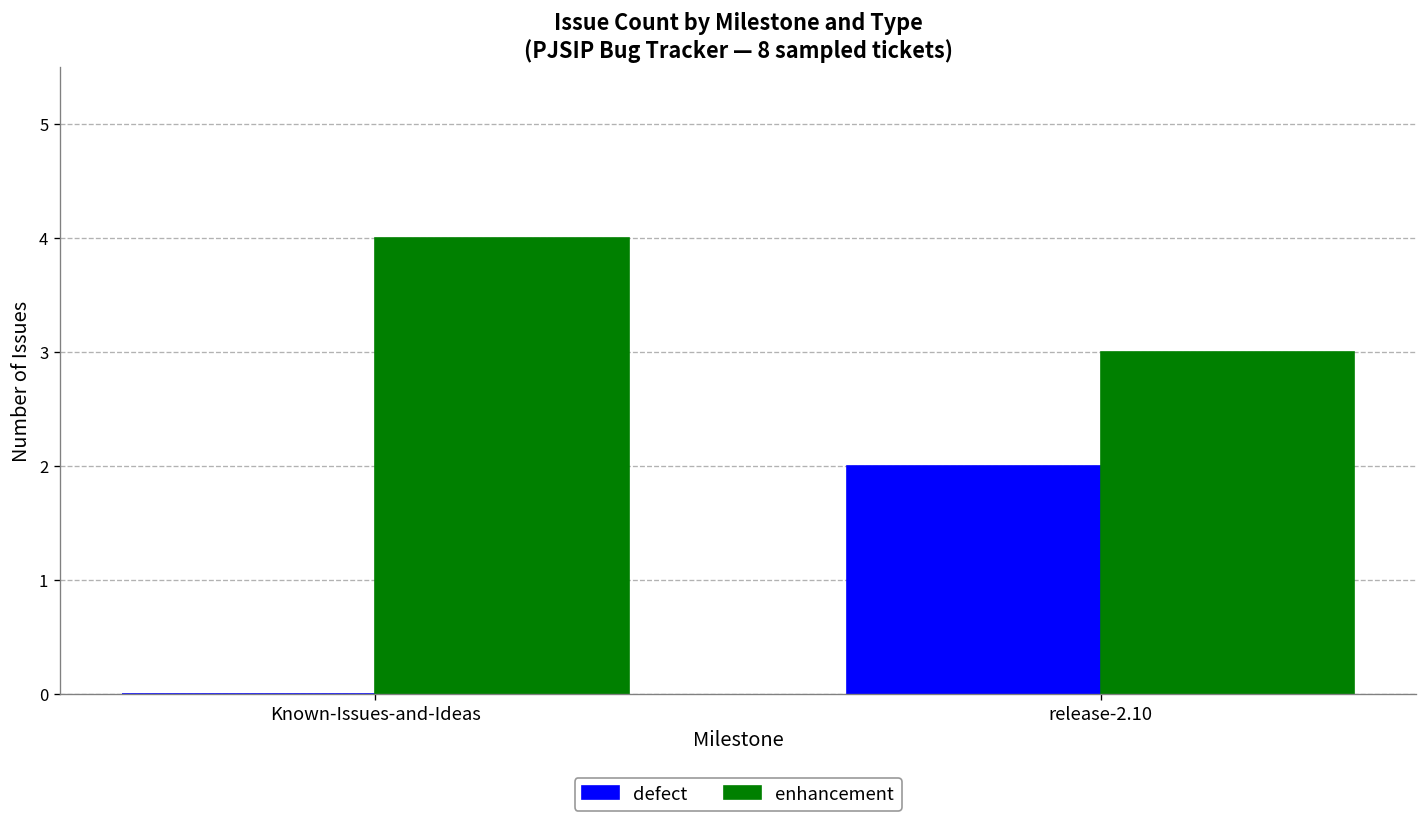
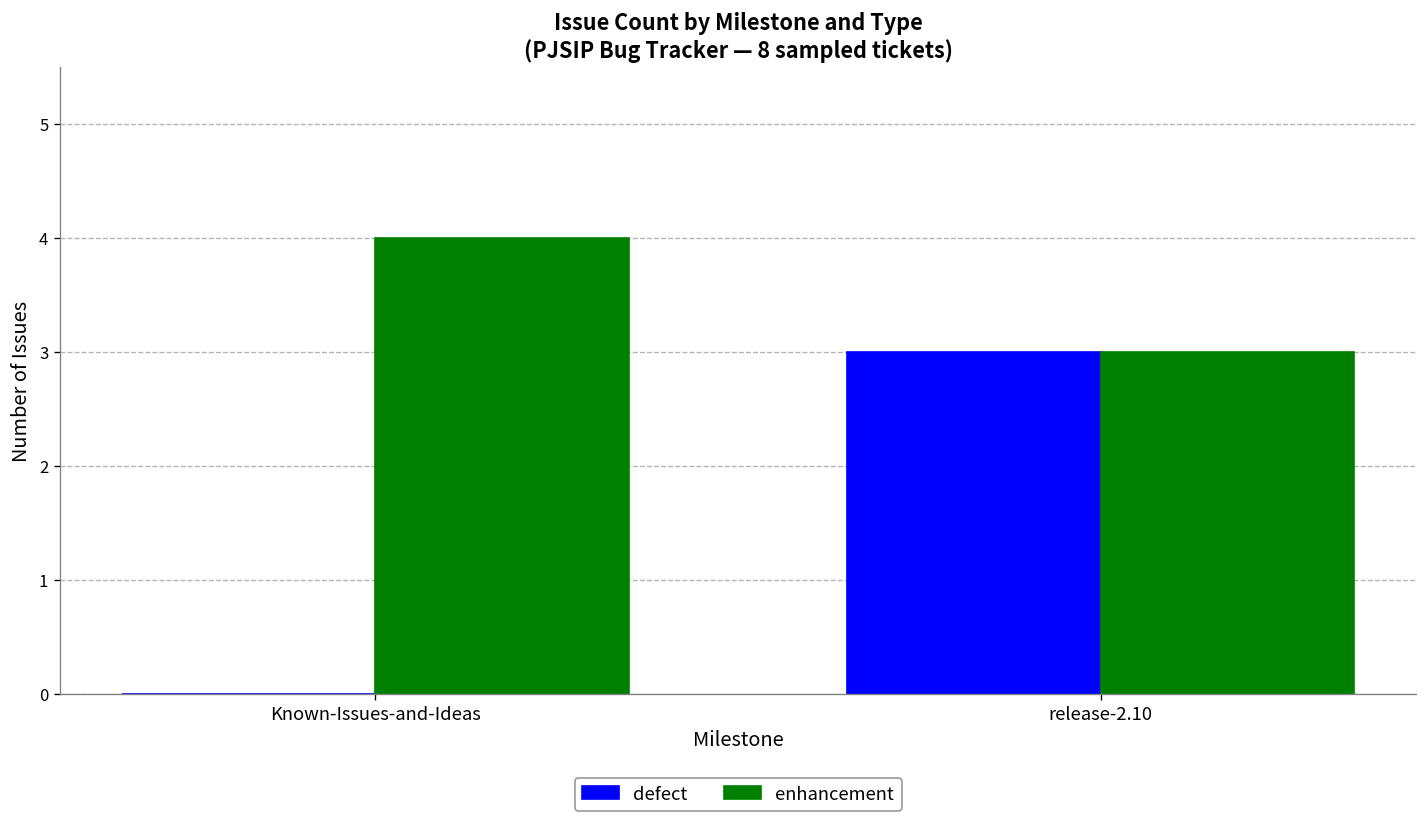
  {
    "defect": {
      "Known-Issues-and-Ideas": 0,
-     "release-2.10": 2
+     "release-2.10": 3
    },
    "enhancement": {
      "Known-Issues-and-Ideas": 4,
      "release-2.10": 3
    }
  }
